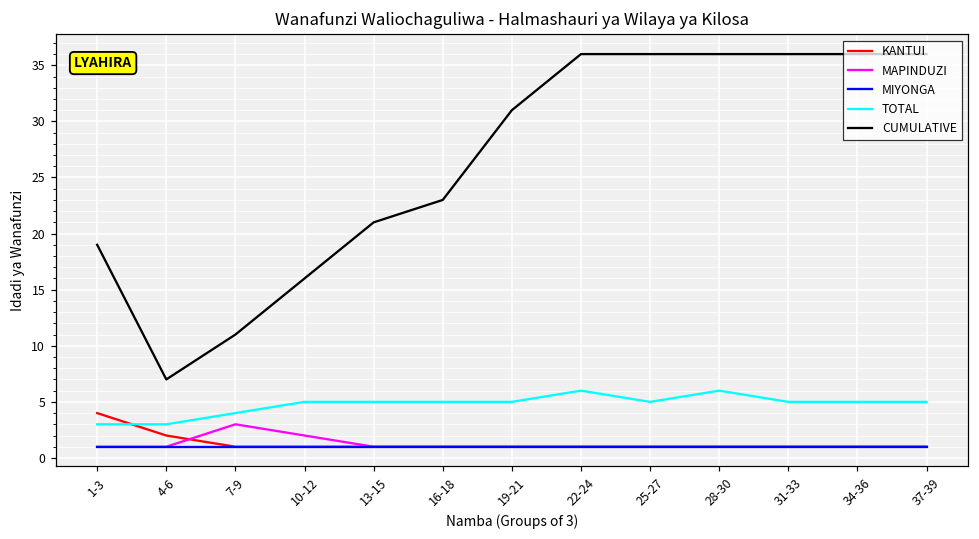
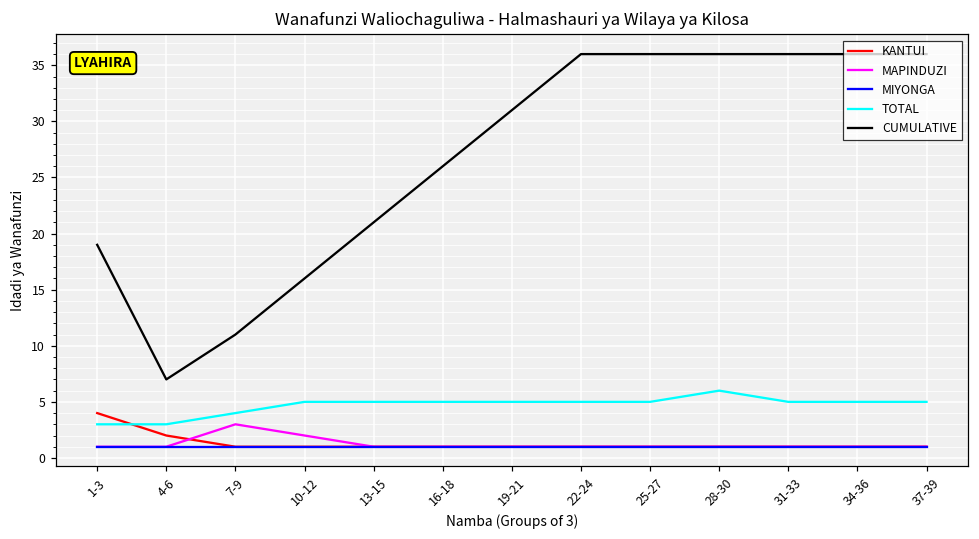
  {
    "KANTUI": {
      "1-3": 4,
      "4-6": 2
    },
    "MAPINDUZI": {
      "7-9": 3,
      "10-12": 2
    },
    "TOTAL": {
      "1-3": 3,
      "4-6": 3,
      "7-9": 4,
      "10-12": 5,
      "13-15": 5,
      "16-18": 5,
      "19-21": 5,
-     "22-24": 6,
+     "22-24": 5,
      "25-27": 5,
      "28-30": 6,
      "31-33": 5,
      "34-36": 5,
      "37-39": 5
    },
    "CUMULATIVE": {
      "1-3": 19,
      "4-6": 7,
      "7-9": 11,
      "10-12": 16,
      "13-15": 21,
-     "16-18": 23,
+     "16-18": 26,
      "19-21": 31,
      "22-24": 36,
      "25-27": 36,
      "28-30": 36,
      "31-33": 36
    }
  }
